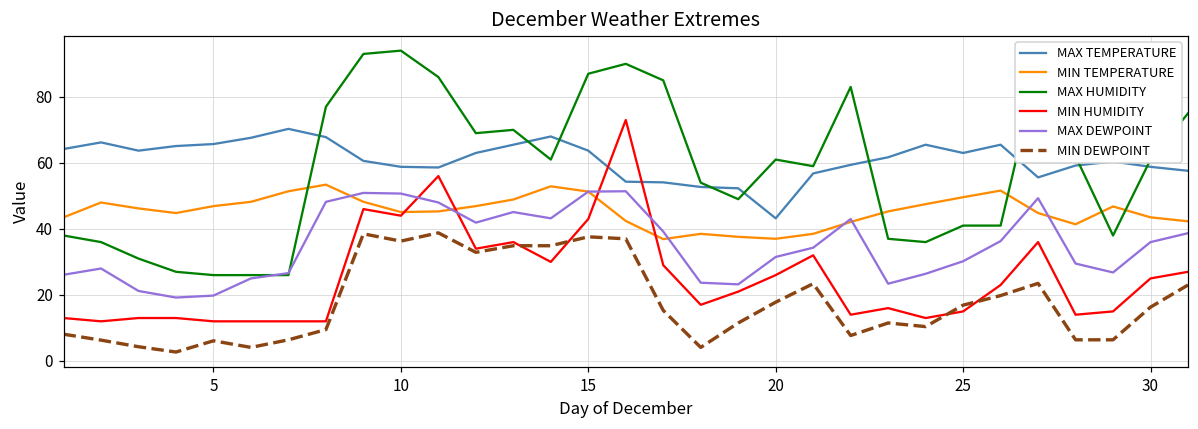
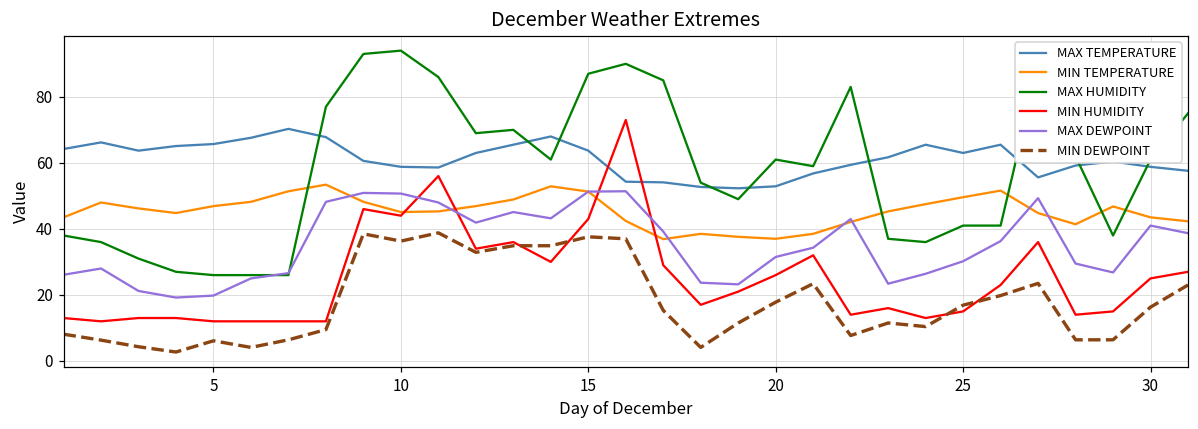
  {
    "MAX TEMPERATURE": {
      "5": 66,
      "10": 59,
      "15": 64,
-     "20": 43,
+     "20": 53,
      "25": 63
    },
    "MIN TEMPERATURE": {
      "5": 47,
      "10": 45,
      "20": 37,
      "25": 50,
      "30": 44
    },
    "MAX HUMIDITY": {
      "5": 26,
      "10": 94,
      "15": 87,
      "20": 61,
      "25": 41
    },
    "MIN HUMIDITY": {
      "5": 12,
      "10": 44,
      "15": 43,
      "20": 26,
      "25": 15,
      "30": 25
    },
    "MAX DEWPOINT": {
      "5": 20,
      "10": 51,
      "20": 32,
      "25": 30,
-     "30": 36
+     "30": 41
    },
    "MIN DEWPOINT": {
      "5": 6,
      "10": 36,
      "15": 38,
      "20": 18,
      "25": 17,
      "30": 16
    }
  }
